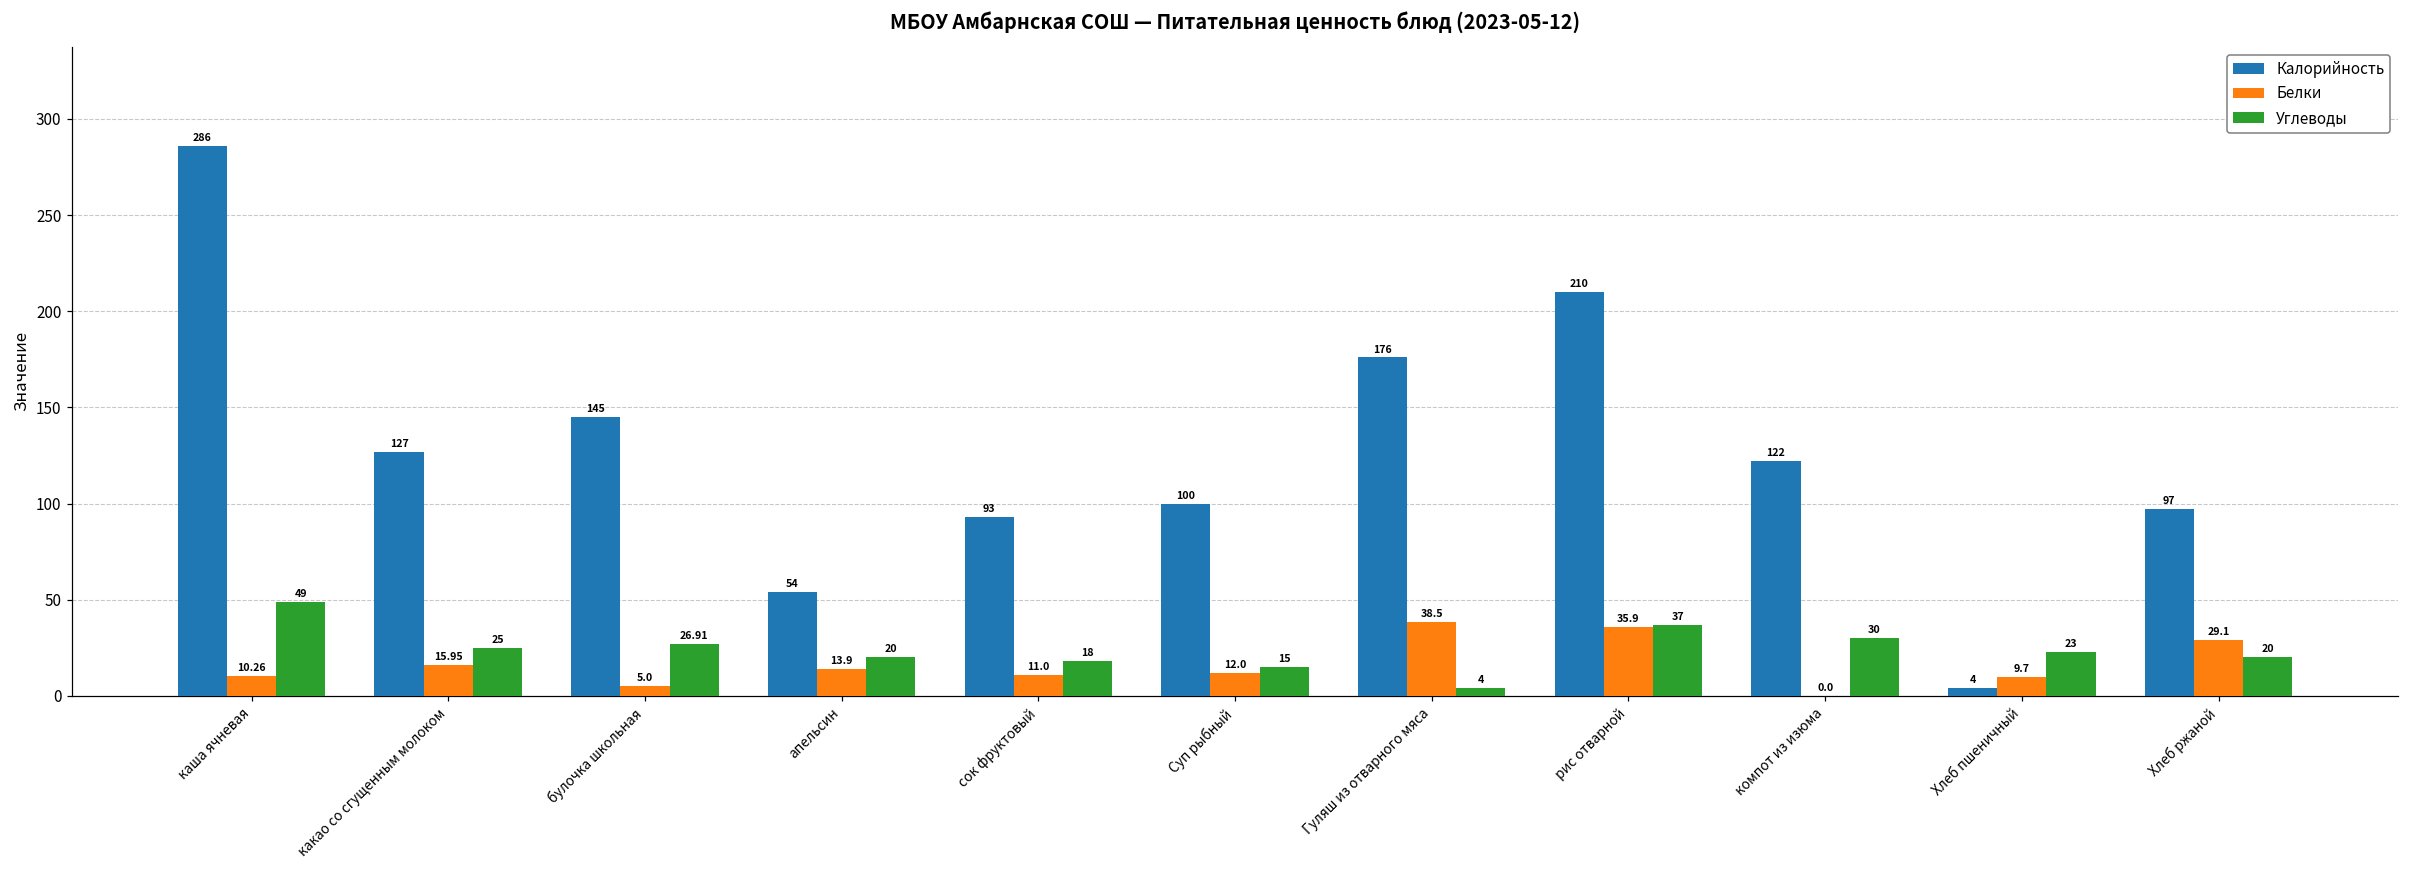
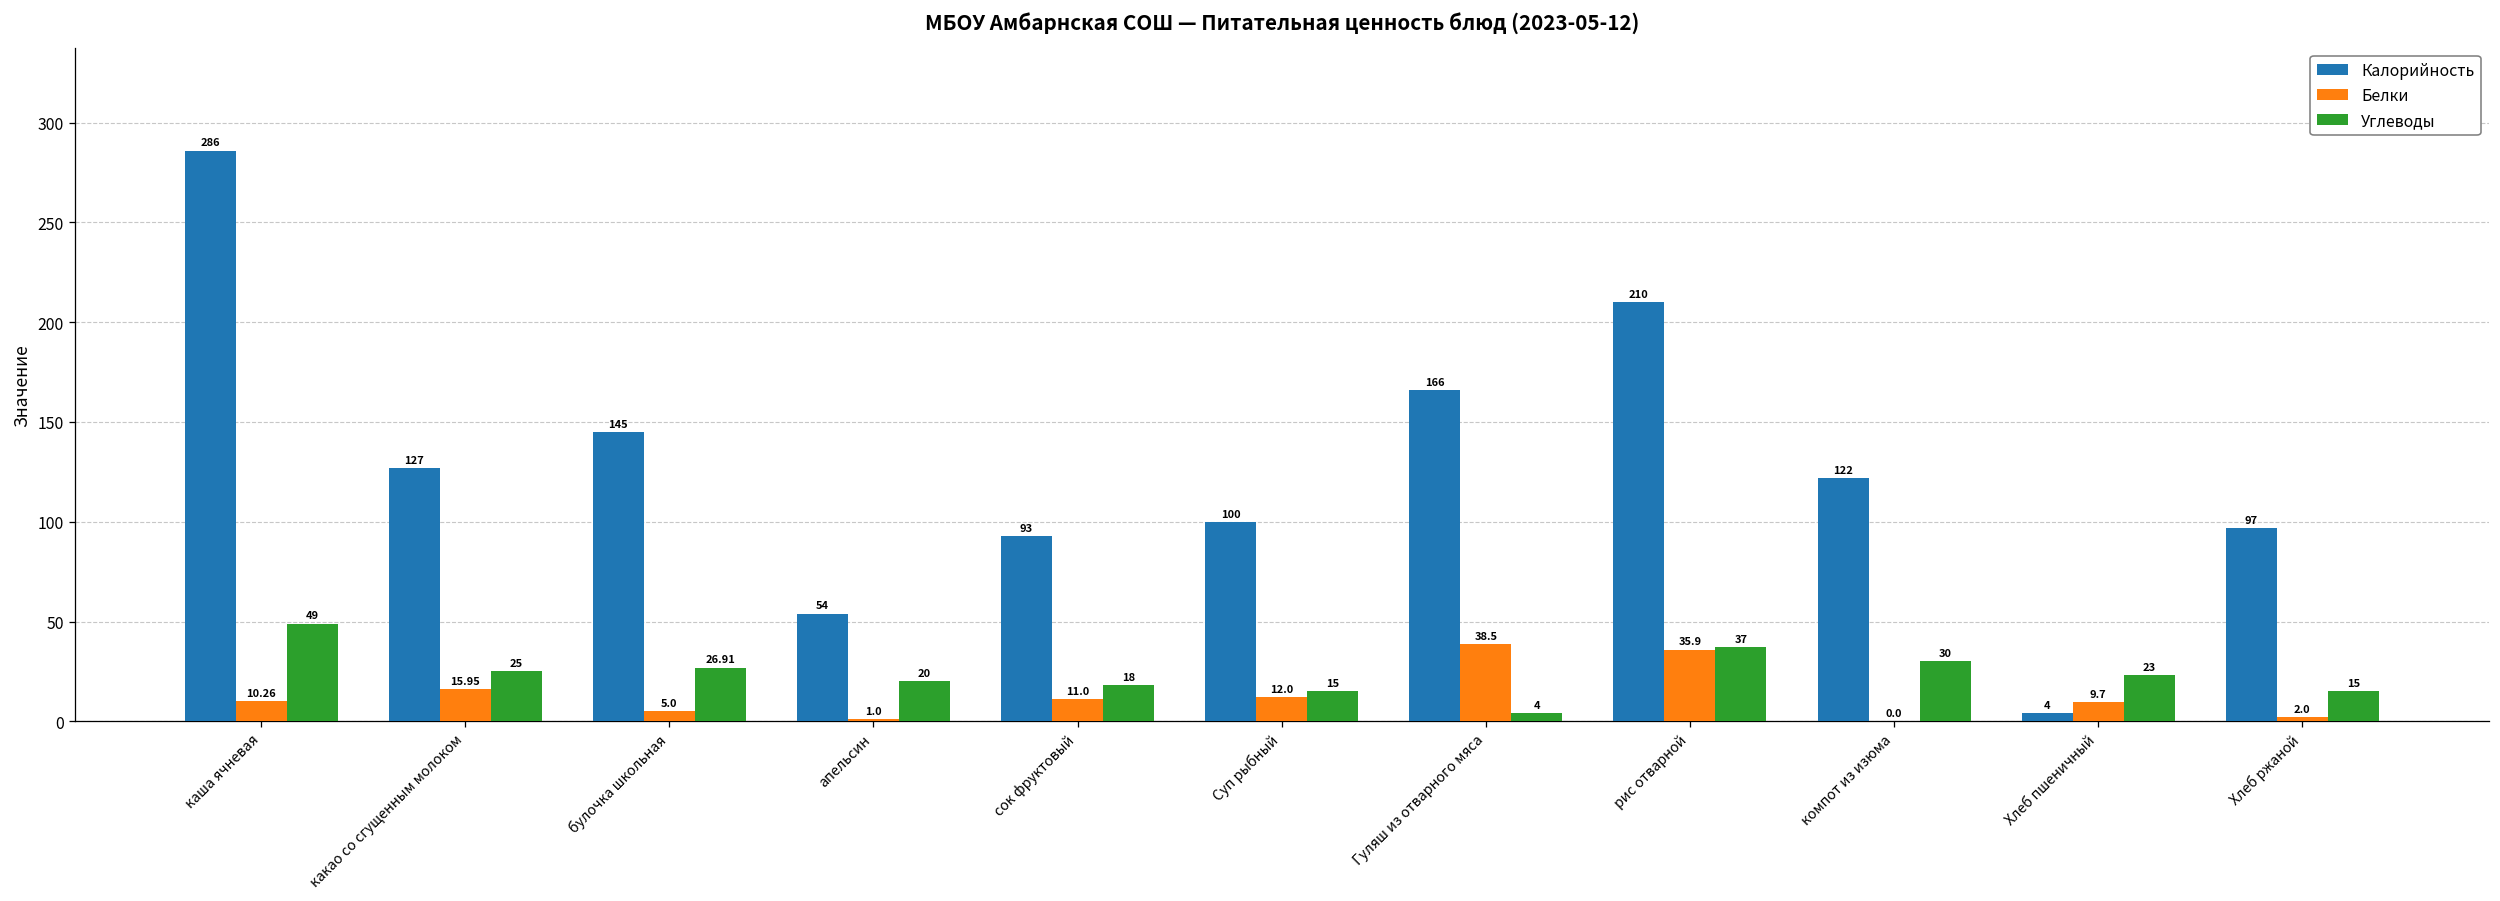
  {
    "Калорийность": {
      "каша ячневая": 286,
      "какао со сгущенным молоком": 127,
      "булочка школьная": 145,
      "апельсин": 54,
      "сок фруктовый": 93,
      "Суп рыбный": 100,
-     "Гуляш из отварного мяса": 176,
+     "Гуляш из отварного мяса": 166,
      "рис отварной": 210,
      "компот из изюма": 122,
      "Хлеб пшеничный": 4,
      "Хлеб ржаной": 97
    },
    "Белки": {
      "каша ячневая": 10.26,
      "какао со сгущенным молоком": 15.95,
      "булочка школьная": 5.0,
-     "апельсин": 13.9,
+     "апельсин": 1.0,
      "сок фруктовый": 11.0,
      "Суп рыбный": 12.0,
      "Гуляш из отварного мяса": 38.5,
      "рис отварной": 35.9,
      "компот из изюма": 0.0,
      "Хлеб пшеничный": 9.7,
-     "Хлеб ржаной": 29.1
+     "Хлеб ржаной": 2.0
    },
    "Углеводы": {
      "каша ячневая": 49,
      "какао со сгущенным молоком": 25,
      "булочка школьная": 26.91,
      "апельсин": 20,
      "сок фруктовый": 18,
      "Суп рыбный": 15,
      "Гуляш из отварного мяса": 4,
      "рис отварной": 37,
      "компот из изюма": 30,
      "Хлеб пшеничный": 23,
-     "Хлеб ржаной": 20
+     "Хлеб ржаной": 15
    }
  }
